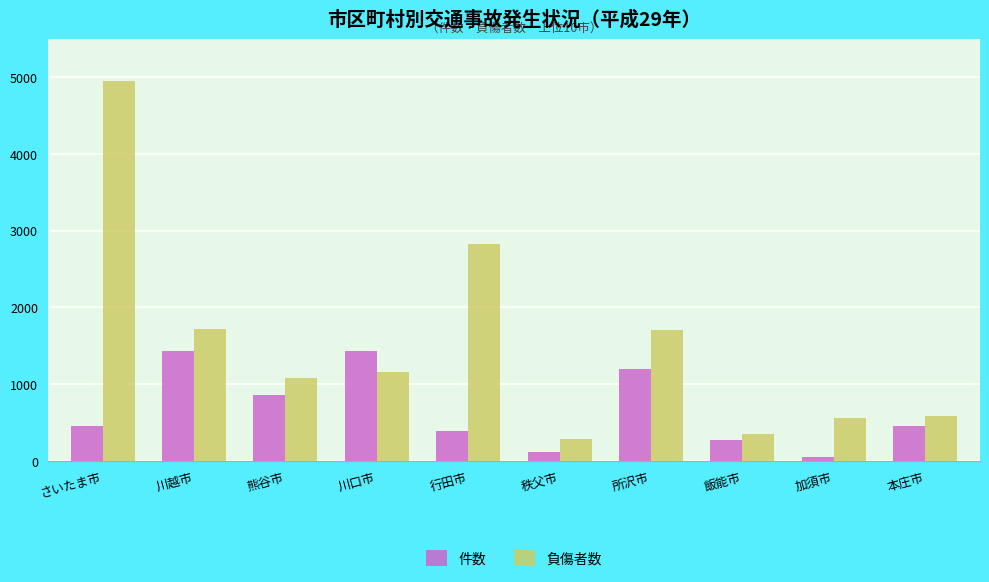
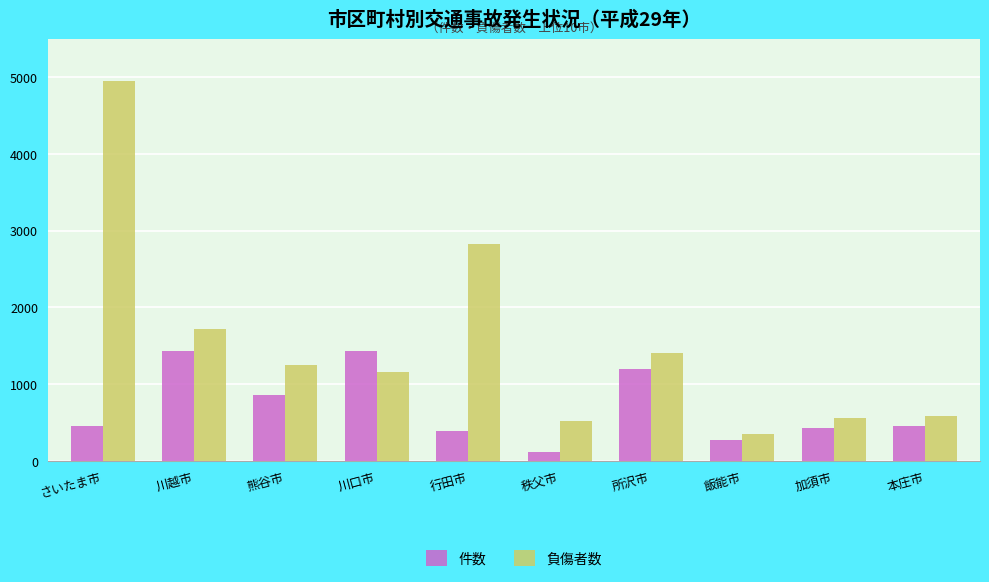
  {
    "件数": {
      "さいたま市": 500,
      "川越市": 1400,
      "熊谷市": 900,
      "川口市": 1400,
      "行田市": 400,
      "秩父市": 100,
      "所沢市": 1200,
      "飯能市": 300,
-     "加須市": 100,
+     "加須市": 400,
      "本庄市": 500
    },
    "負傷者数": {
      "さいたま市": 4900,
      "川越市": 1700,
-     "熊谷市": 1100,
+     "熊谷市": 1200,
      "川口市": 1200,
      "行田市": 2800,
-     "秩父市": 300,
-     "所沢市": 1700,
+     "秩父市": 500,
+     "所沢市": 1400,
      "飯能市": 300,
      "加須市": 600,
      "本庄市": 600
    }
  }
